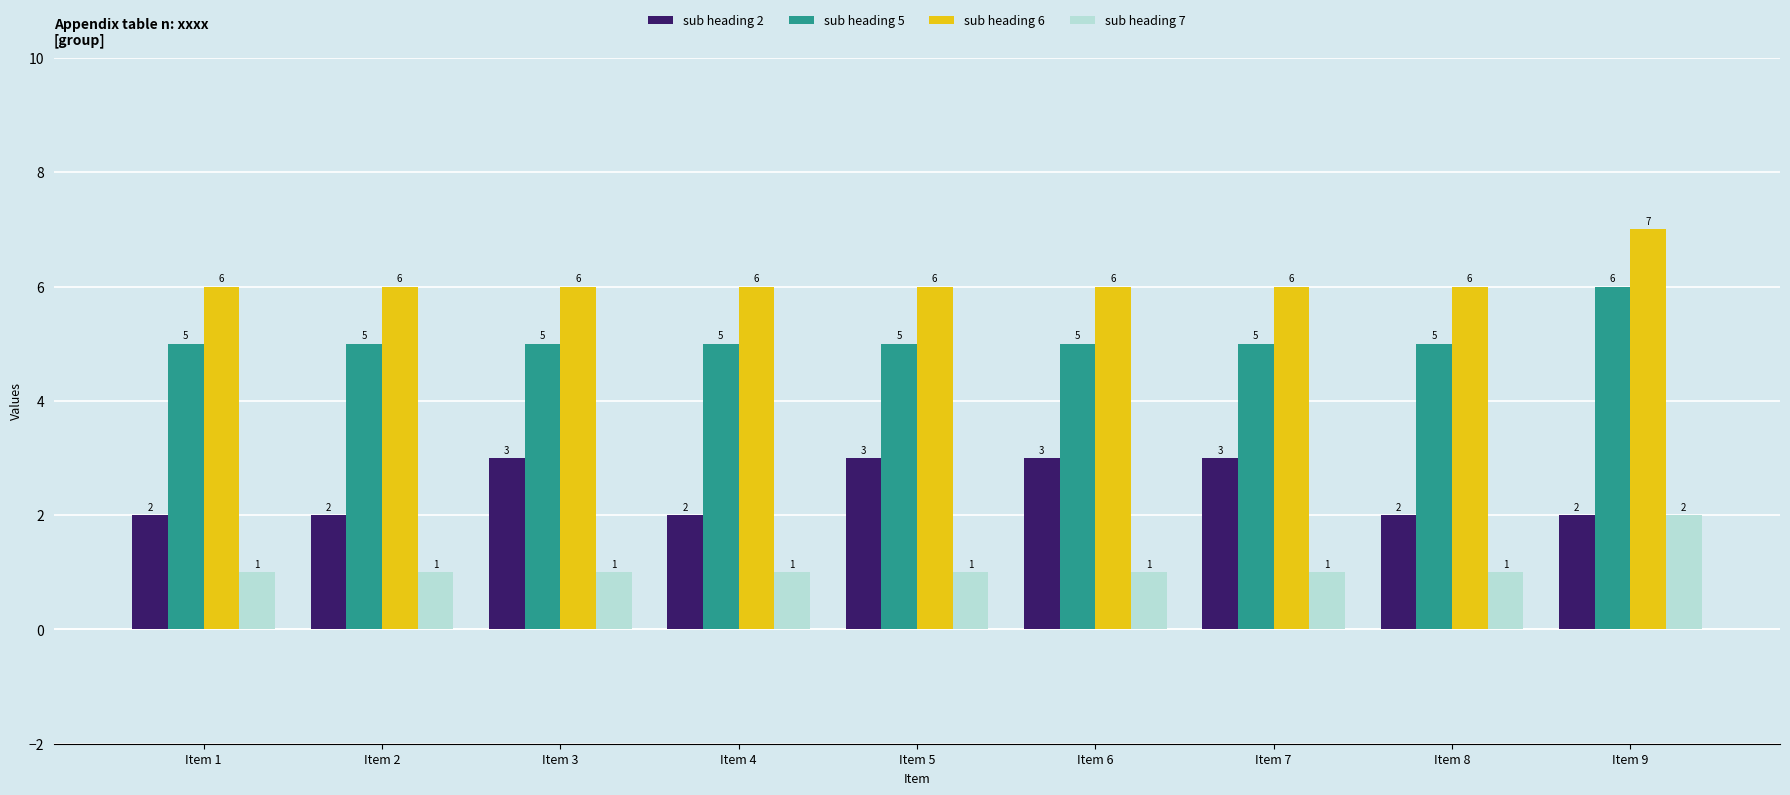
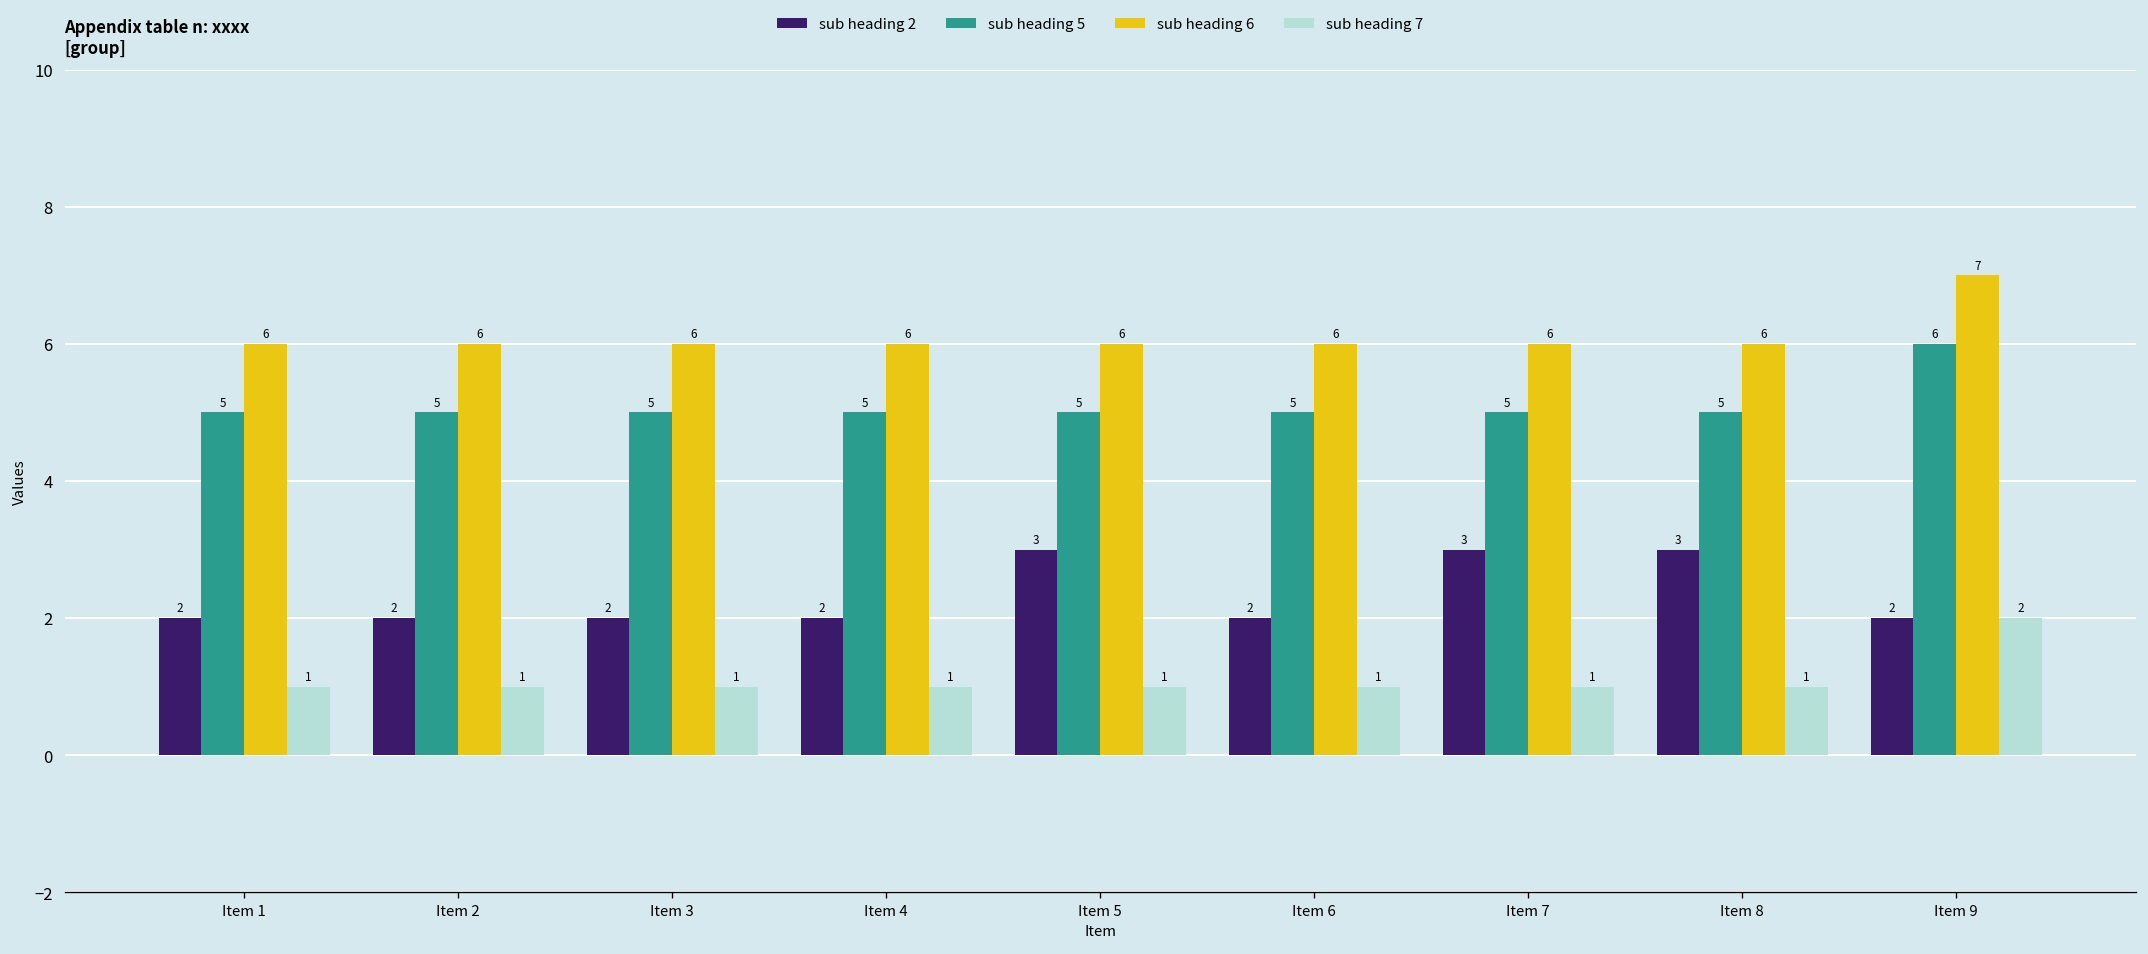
  {
    "sub heading 2": {
      "Item 1": 2,
      "Item 2": 2,
-     "Item 3": 3,
+     "Item 3": 2,
      "Item 4": 2,
      "Item 5": 3,
-     "Item 6": 3,
+     "Item 6": 2,
      "Item 7": 3,
-     "Item 8": 2,
+     "Item 8": 3,
      "Item 9": 2
    },
    "sub heading 5": {
      "Item 1": 5,
      "Item 2": 5,
      "Item 3": 5,
      "Item 4": 5,
      "Item 5": 5,
      "Item 6": 5,
      "Item 7": 5,
      "Item 8": 5,
      "Item 9": 6
    },
    "sub heading 6": {
      "Item 1": 6,
      "Item 2": 6,
      "Item 3": 6,
      "Item 4": 6,
      "Item 5": 6,
      "Item 6": 6,
      "Item 7": 6,
      "Item 8": 6,
      "Item 9": 7
    },
    "sub heading 7": {
      "Item 1": 1,
      "Item 2": 1,
      "Item 3": 1,
      "Item 4": 1,
      "Item 5": 1,
      "Item 6": 1,
      "Item 7": 1,
      "Item 8": 1,
      "Item 9": 2
    }
  }
